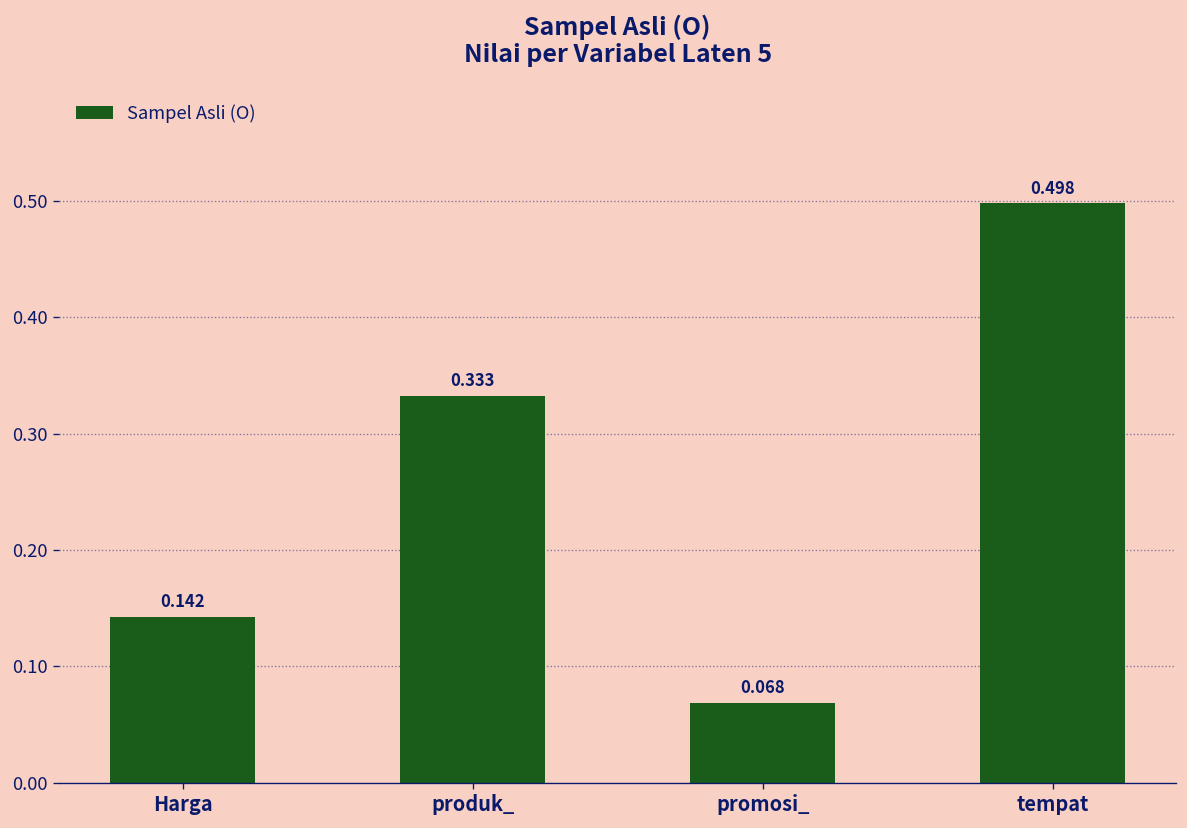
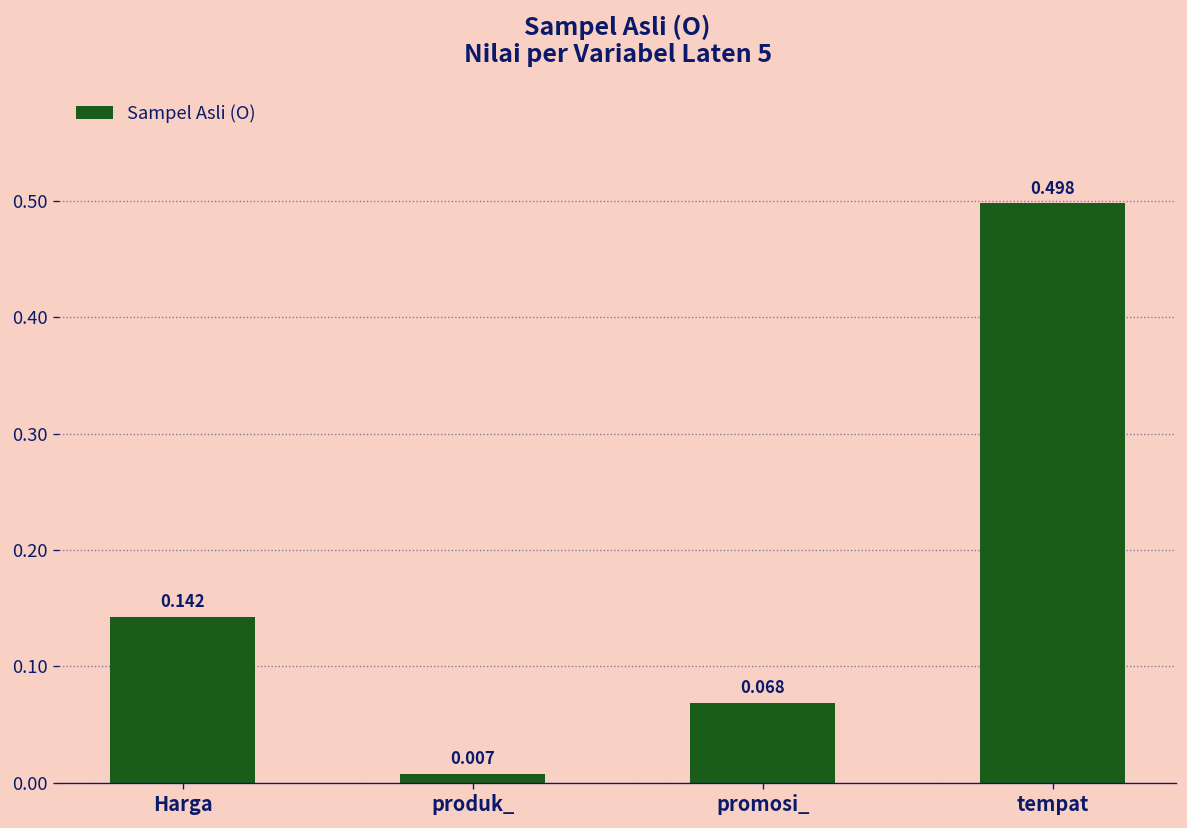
  {
    "Harga": 0.142,
-   "produk_": 0.333,
+   "produk_": 0.007,
    "promosi_": 0.068,
    "tempat": 0.498
  }
